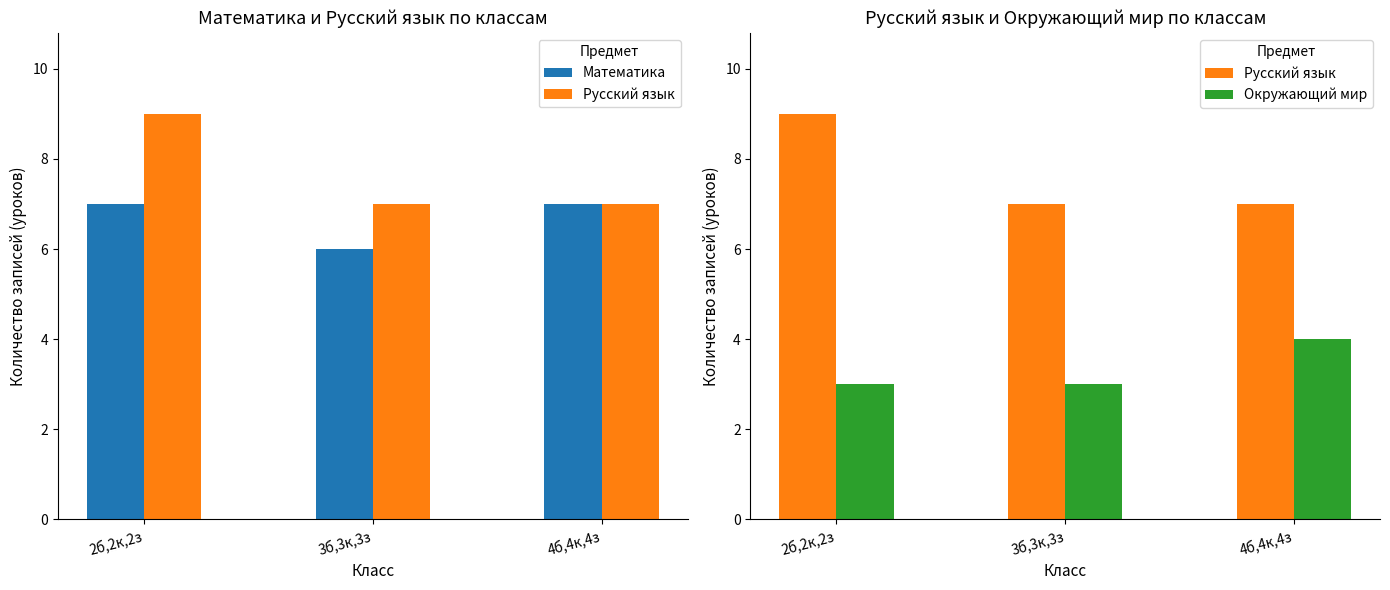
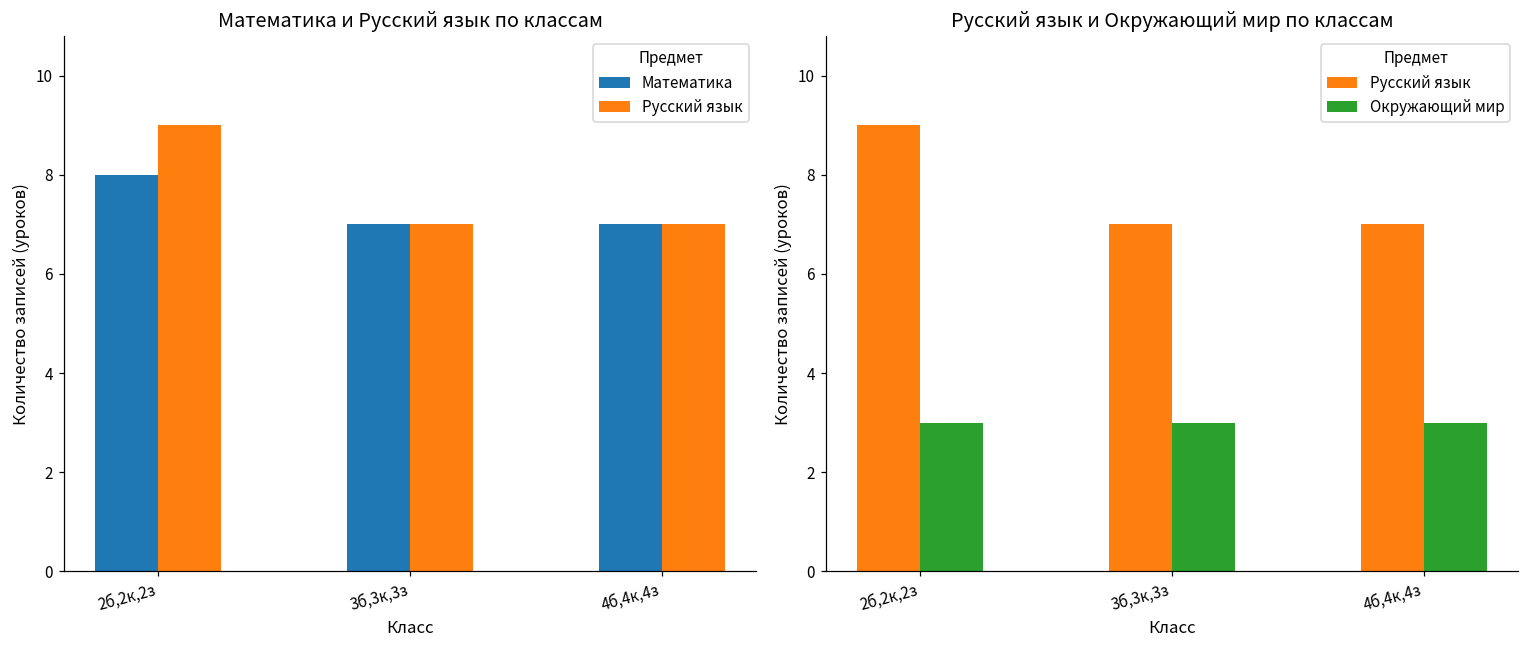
  {
    "Математика и Русский язык по классам": {
      "Математика": {
-       "2б,2к,2з": 7,
-       "3б,3к,3з": 6,
+       "2б,2к,2з": 8,
+       "3б,3к,3з": 7,
        "4б,4к,4з": 7
      },
      "Русский язык": {
        "2б,2к,2з": 9,
        "3б,3к,3з": 7,
        "4б,4к,4з": 7
      }
    },
    "Русский язык и Окружающий мир по классам": {
      "Русский язык": {
        "2б,2к,2з": 9,
        "3б,3к,3з": 7,
        "4б,4к,4з": 7
      },
      "Окружающий мир": {
        "2б,2к,2з": 3,
        "3б,3к,3з": 3,
-       "4б,4к,4з": 4
+       "4б,4к,4з": 3
      }
    }
  }
